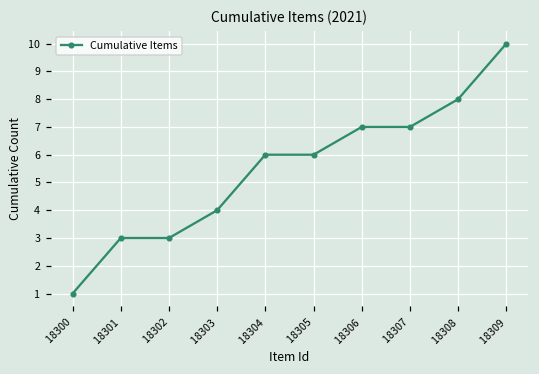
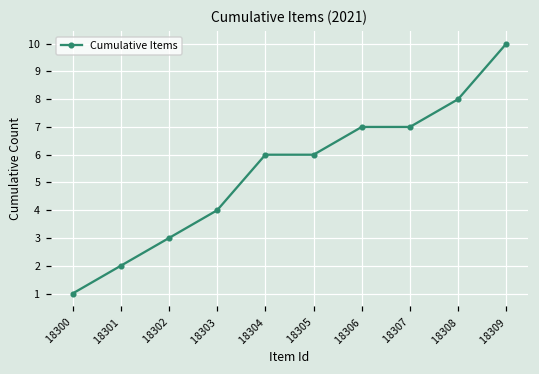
  {
    "18300": 1,
-   "18301": 3,
+   "18301": 2,
    "18302": 3,
    "18303": 4,
    "18304": 6,
    "18305": 6,
    "18306": 7,
    "18307": 7,
    "18308": 8,
    "18309": 10
  }
